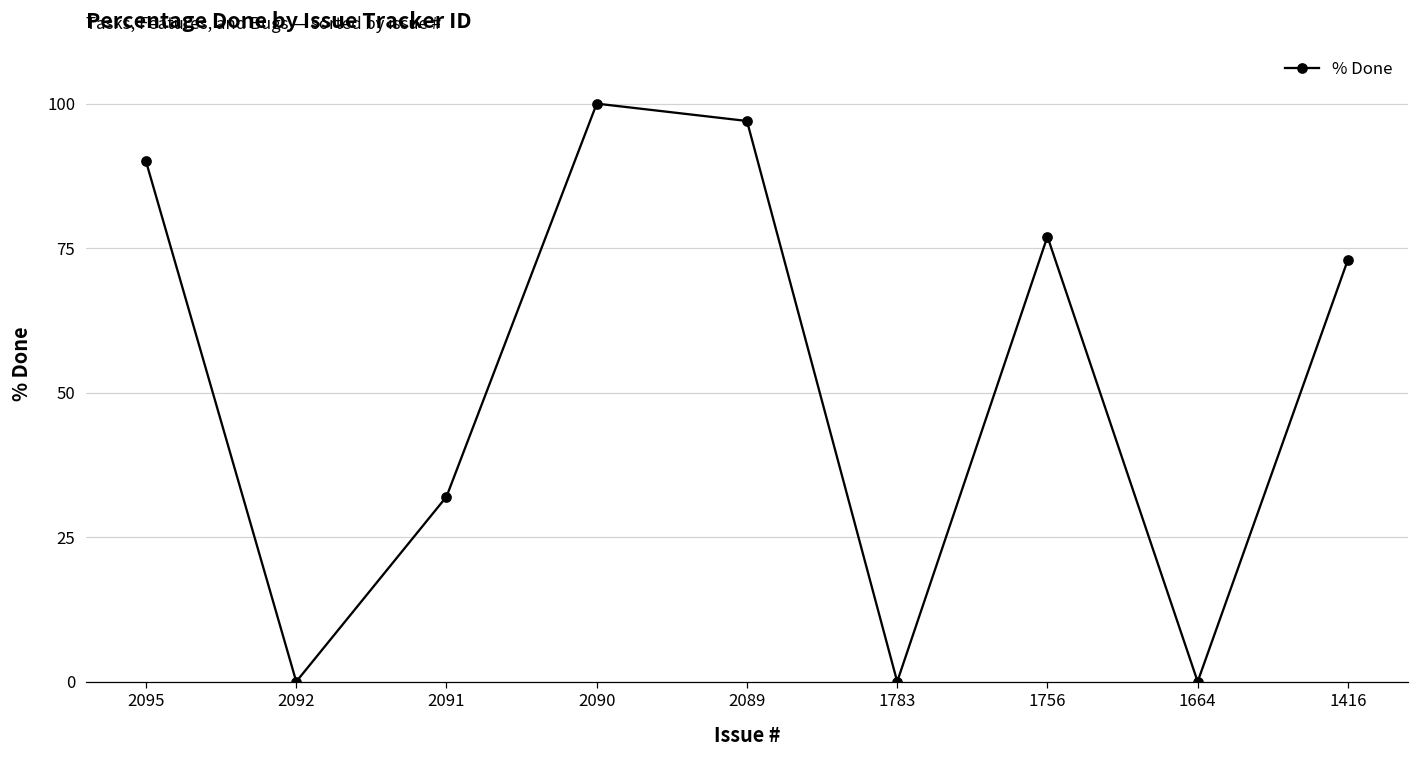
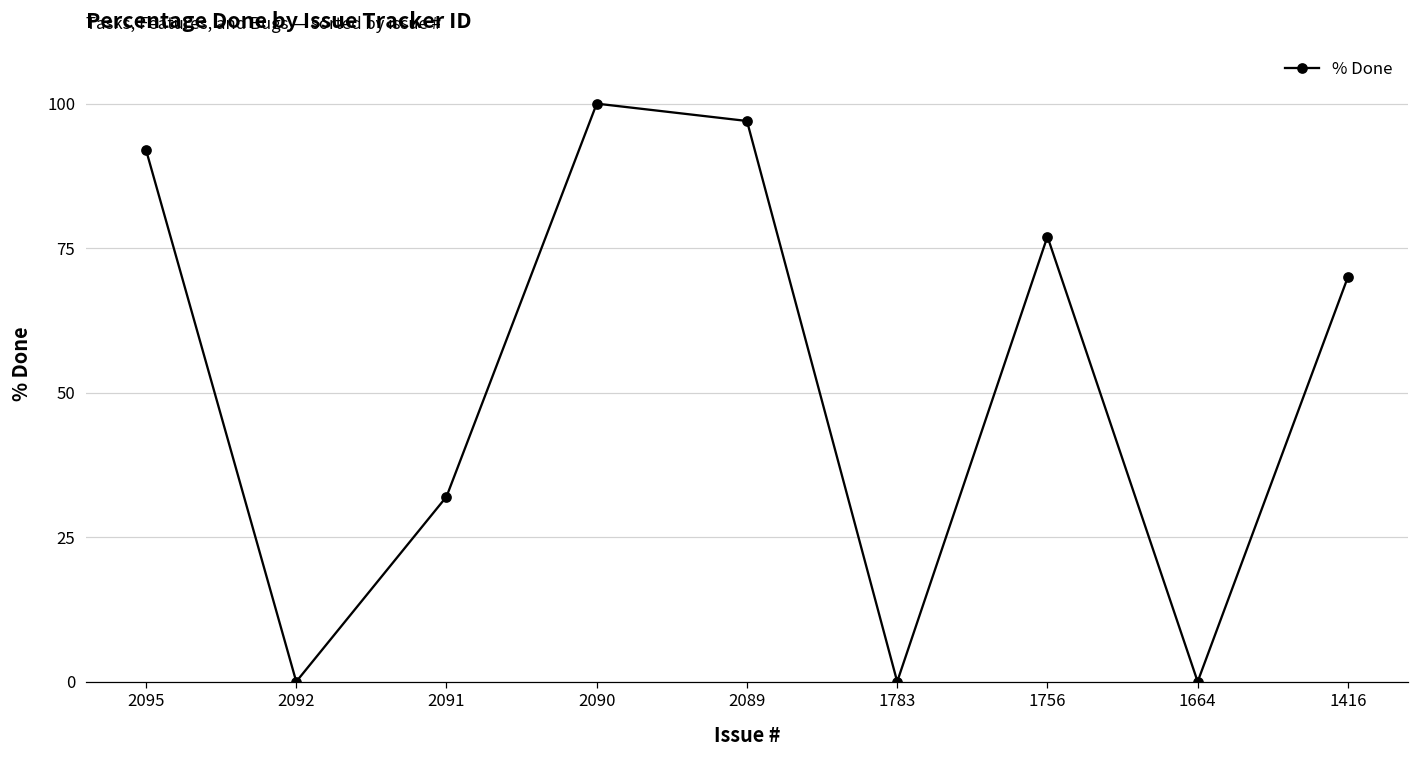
  {
-   "2095": 90,
+   "2095": 92,
    "2092": 0,
    "2091": 32,
    "2090": 100,
    "2089": 97,
    "1783": 0,
    "1756": 77,
    "1664": 0,
-   "1416": 73
+   "1416": 70
  }
